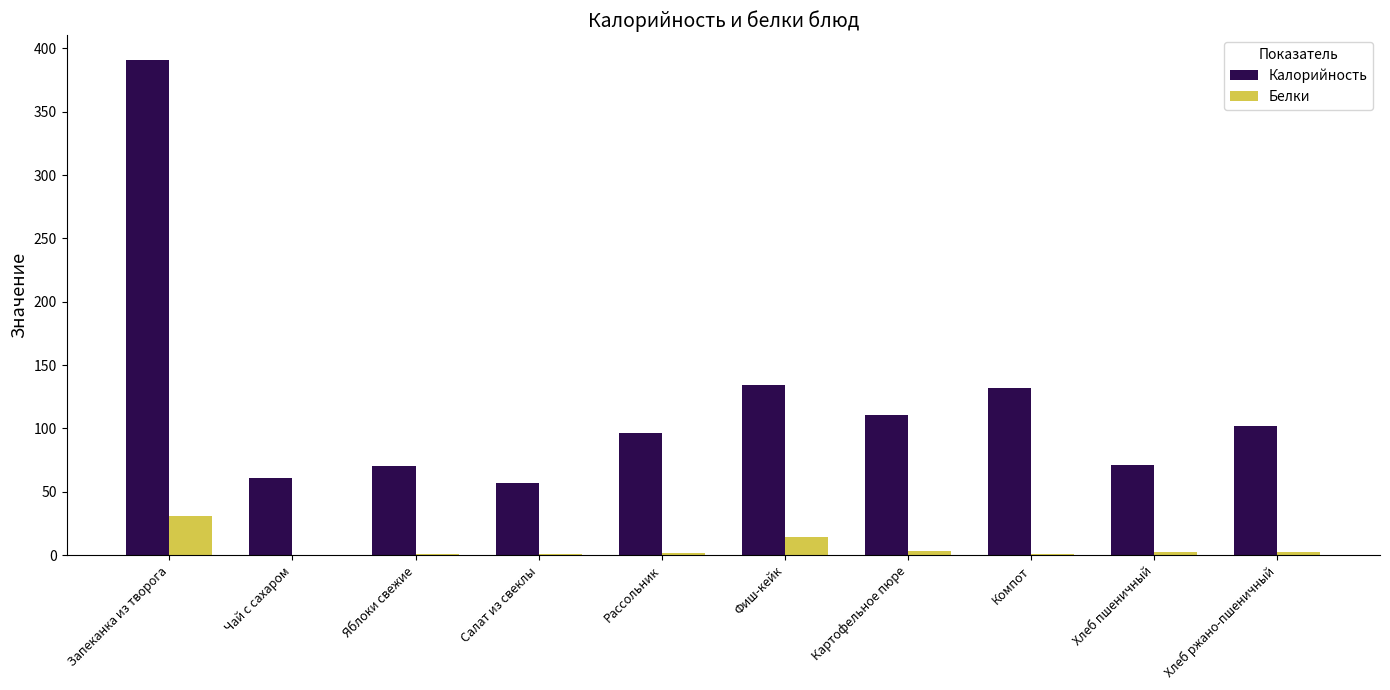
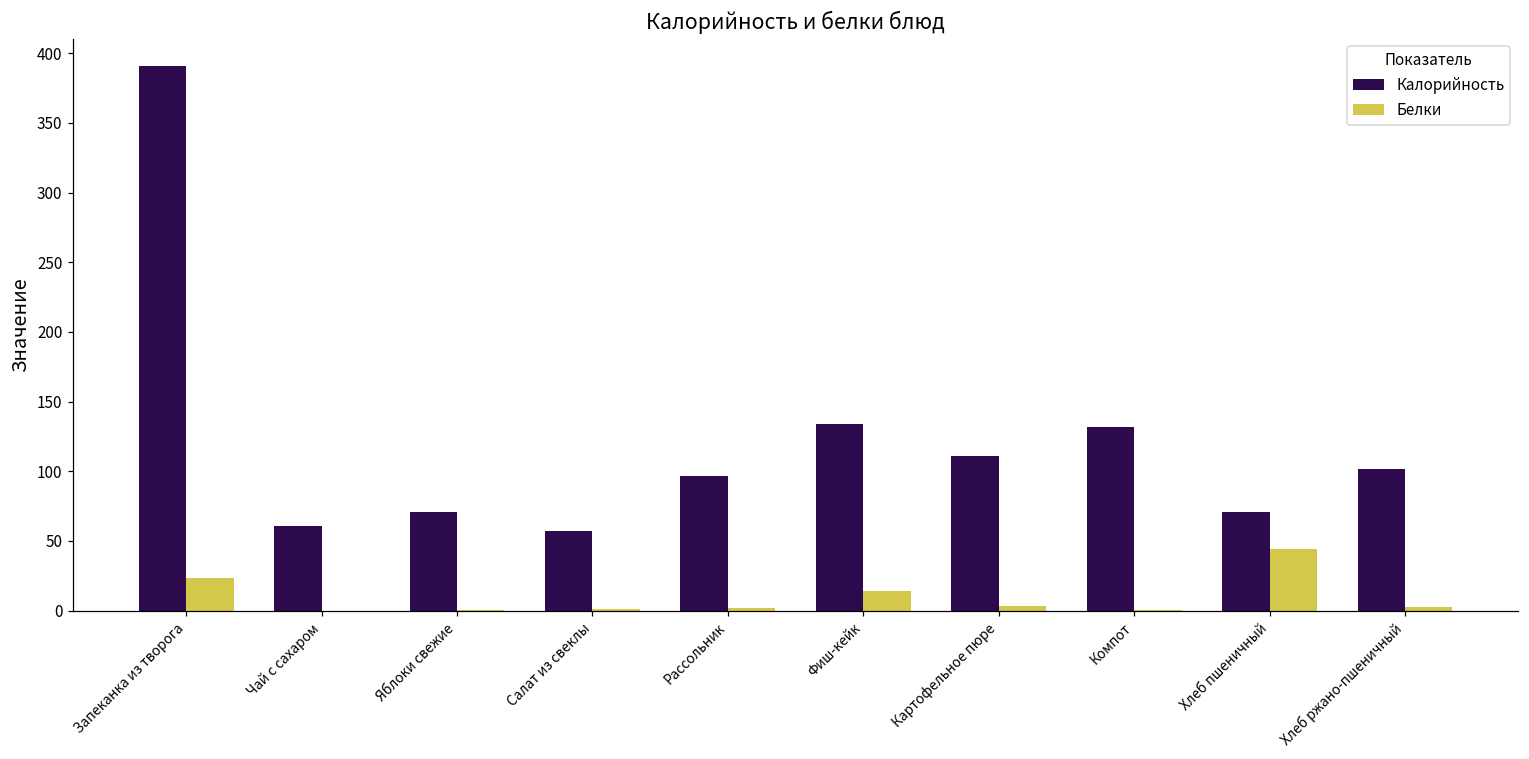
  {
    "Калорийность": {
      "Запеканка из творога": 391,
      "Чай с сахаром": 61,
      "Яблоки свежие": 71,
      "Салат из свеклы": 57,
      "Рассольник": 97,
      "Фиш-кейк": 134,
      "Картофельное пюре": 111,
      "Компот": 132,
      "Хлеб пшеничный": 71,
      "Хлеб ржано-пшеничный": 102
    },
    "Белки": {
-     "Запеканка из творога": 31,
+     "Запеканка из творога": 23,
      "Фиш-кейк": 14,
      "Картофельное пюре": 3,
-     "Хлеб пшеничный": 2,
+     "Хлеб пшеничный": 44,
      "Хлеб ржано-пшеничный": 3
    }
  }
